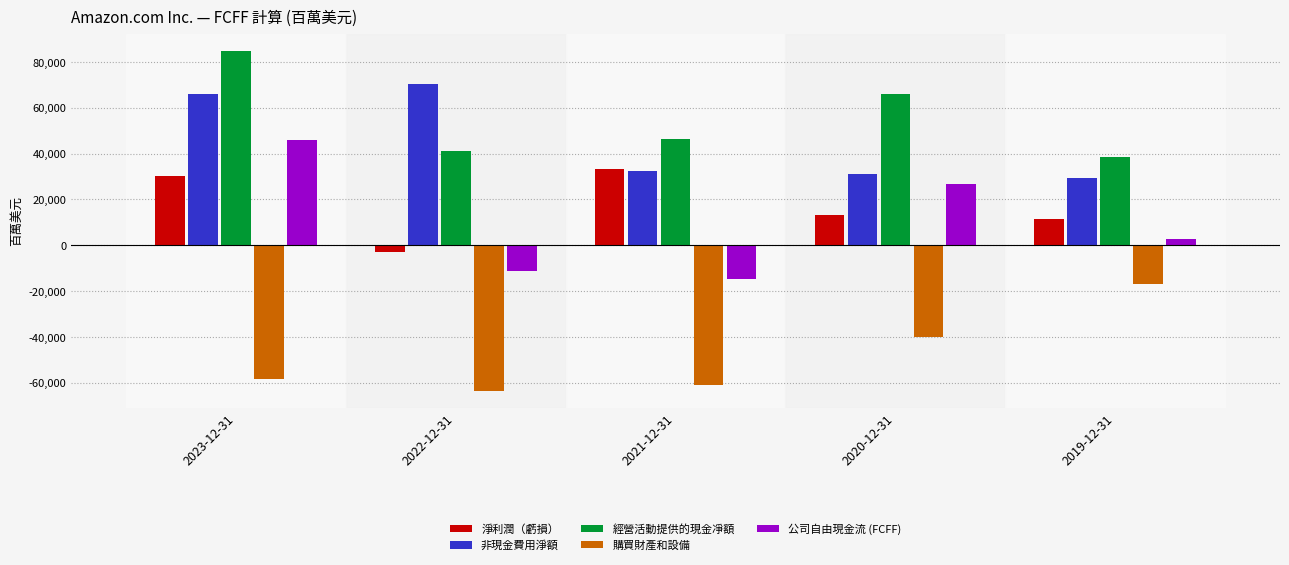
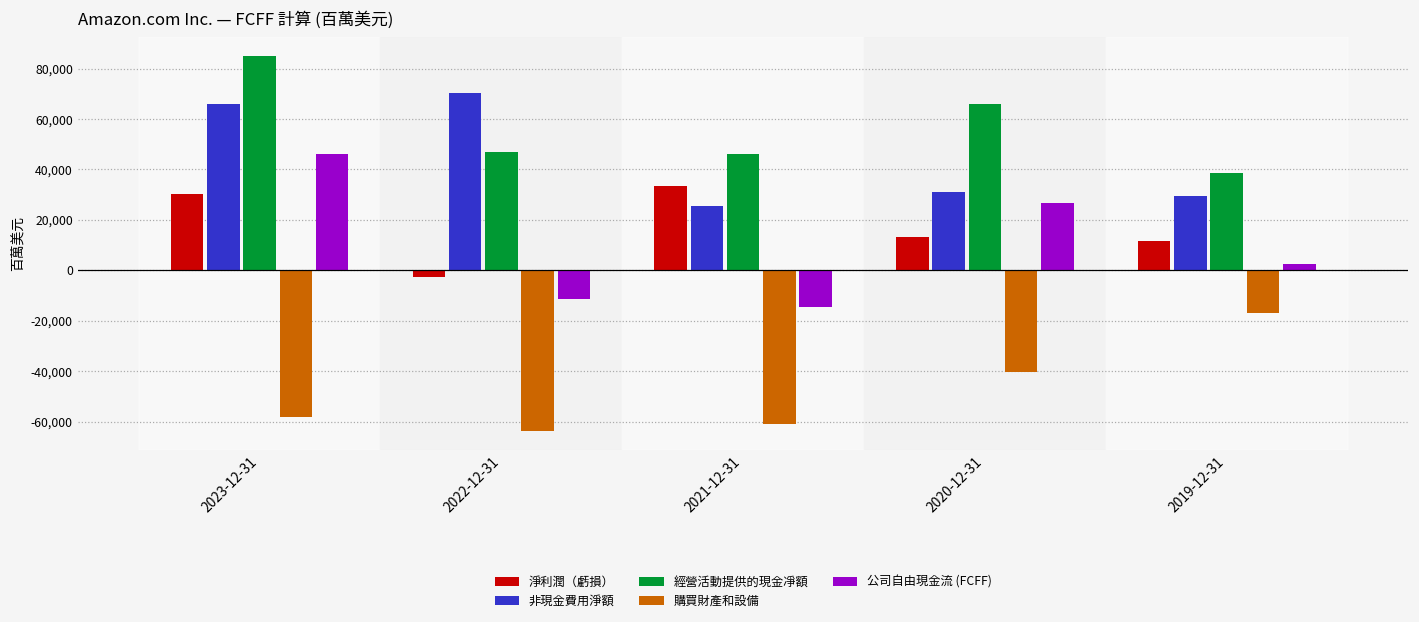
  {
    "淨利潤（虧損）": {
      "2023-12-31": "30,000",
      "2022-12-31": "-3,000",
      "2021-12-31": "33,000",
      "2020-12-31": "13,000",
      "2019-12-31": "12,000"
    },
    "非現金費用淨額": {
      "2023-12-31": "66,000",
      "2022-12-31": "70,000",
-     "2021-12-31": "33,000",
+     "2021-12-31": "25,000",
      "2020-12-31": "31,000",
      "2019-12-31": "29,000"
    },
    "經營活動提供的現金凈額": {
      "2023-12-31": "85,000",
-     "2022-12-31": "41,000",
+     "2022-12-31": "47,000",
      "2021-12-31": "46,000",
      "2020-12-31": "66,000",
      "2019-12-31": "39,000"
    },
    "購買財產和設備": {
      "2023-12-31": "-58,000",
      "2022-12-31": "-64,000",
      "2021-12-31": "-61,000",
      "2020-12-31": "-40,000",
      "2019-12-31": "-17,000"
    },
    "公司自由現金流 (FCFF)": {
      "2023-12-31": "46,000",
      "2022-12-31": "-11,000",
      "2021-12-31": "-15,000",
      "2020-12-31": "27,000",
      "2019-12-31": "3,000"
    }
  }
